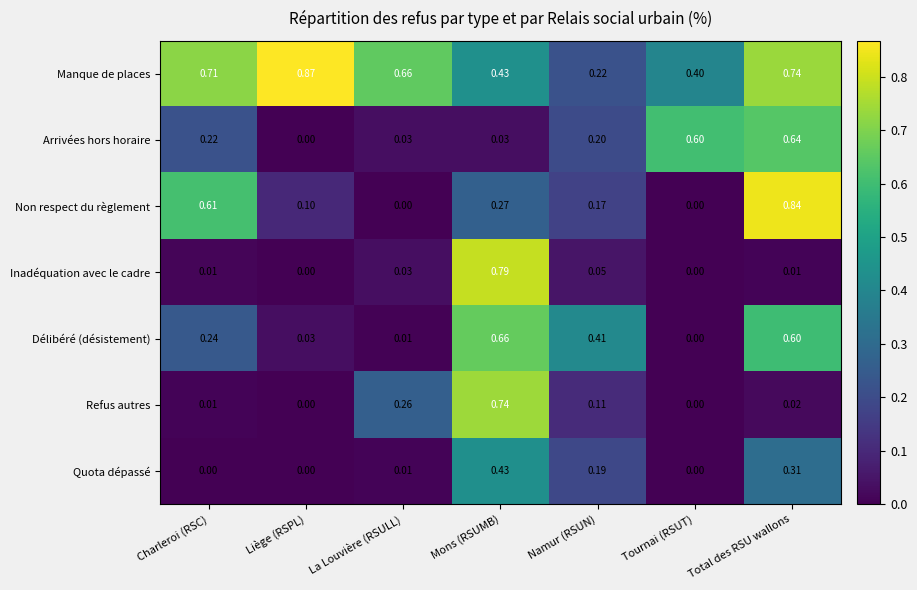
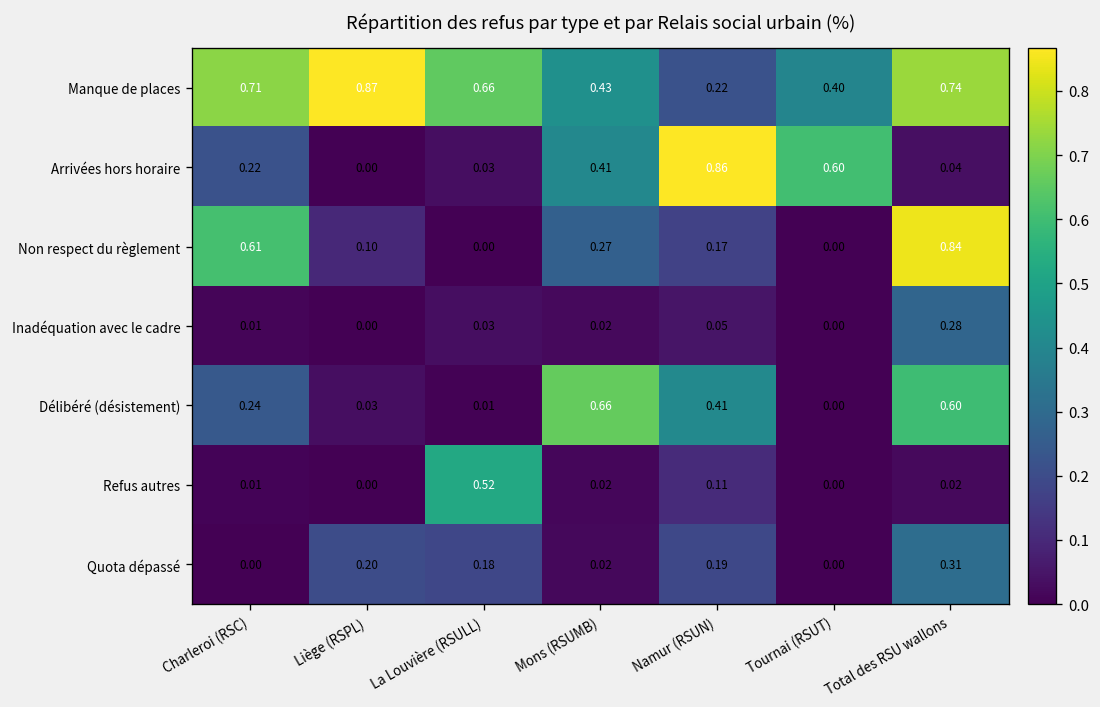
  {
    "Manque de places": {
      "Charleroi (RSC)": 0.71,
      "Liège (RSPL)": 0.87,
      "La Louvière (RSULL)": 0.66,
      "Mons (RSUMB)": 0.43,
      "Namur (RSUN)": 0.22,
      "Tournai (RSUT)": 0.40,
      "Total des RSU wallons": 0.74
    },
    "Arrivées hors horaire": {
      "Charleroi (RSC)": 0.22,
      "Liège (RSPL)": 0.00,
      "La Louvière (RSULL)": 0.03,
-     "Mons (RSUMB)": 0.03,
-     "Namur (RSUN)": 0.20,
+     "Mons (RSUMB)": 0.41,
+     "Namur (RSUN)": 0.86,
      "Tournai (RSUT)": 0.60,
-     "Total des RSU wallons": 0.64
+     "Total des RSU wallons": 0.04
    },
    "Non respect du règlement": {
      "Charleroi (RSC)": 0.61,
      "Liège (RSPL)": 0.10,
      "La Louvière (RSULL)": 0.00,
      "Mons (RSUMB)": 0.27,
      "Namur (RSUN)": 0.17,
      "Tournai (RSUT)": 0.00,
      "Total des RSU wallons": 0.84
    },
    "Inadéquation avec le cadre": {
      "Charleroi (RSC)": 0.01,
      "Liège (RSPL)": 0.00,
      "La Louvière (RSULL)": 0.03,
-     "Mons (RSUMB)": 0.79,
+     "Mons (RSUMB)": 0.02,
      "Namur (RSUN)": 0.05,
      "Tournai (RSUT)": 0.00,
-     "Total des RSU wallons": 0.01
+     "Total des RSU wallons": 0.28
    },
    "Délibéré (désistement)": {
      "Charleroi (RSC)": 0.24,
      "Liège (RSPL)": 0.03,
      "La Louvière (RSULL)": 0.01,
      "Mons (RSUMB)": 0.66,
      "Namur (RSUN)": 0.41,
      "Tournai (RSUT)": 0.00,
      "Total des RSU wallons": 0.60
    },
    "Refus autres": {
      "Charleroi (RSC)": 0.01,
      "Liège (RSPL)": 0.00,
-     "La Louvière (RSULL)": 0.26,
-     "Mons (RSUMB)": 0.74,
+     "La Louvière (RSULL)": 0.52,
+     "Mons (RSUMB)": 0.02,
      "Namur (RSUN)": 0.11,
      "Tournai (RSUT)": 0.00,
      "Total des RSU wallons": 0.02
    },
    "Quota dépassé": {
      "Charleroi (RSC)": 0.00,
-     "Liège (RSPL)": 0.00,
-     "La Louvière (RSULL)": 0.01,
-     "Mons (RSUMB)": 0.43,
+     "Liège (RSPL)": 0.20,
+     "La Louvière (RSULL)": 0.18,
+     "Mons (RSUMB)": 0.02,
      "Namur (RSUN)": 0.19,
      "Tournai (RSUT)": 0.00,
      "Total des RSU wallons": 0.31
    }
  }
